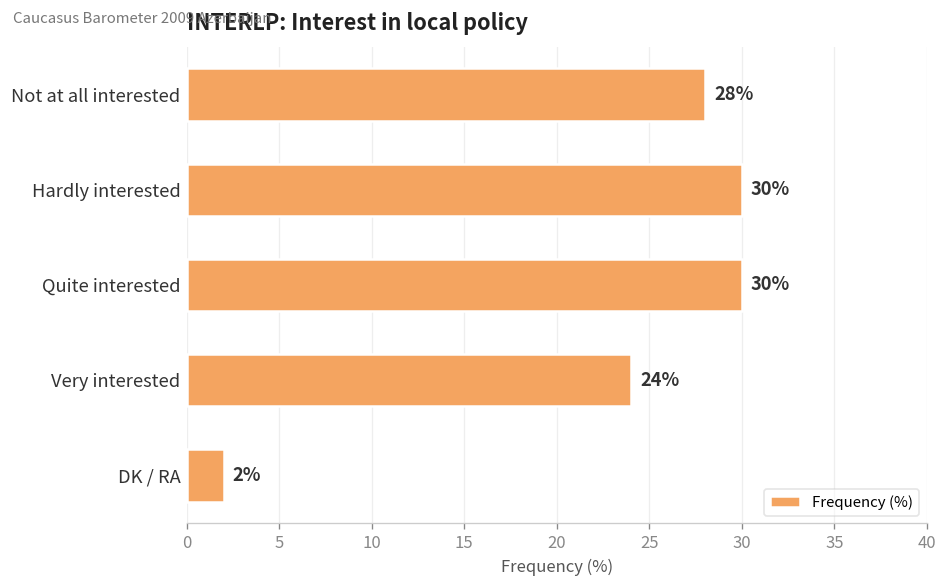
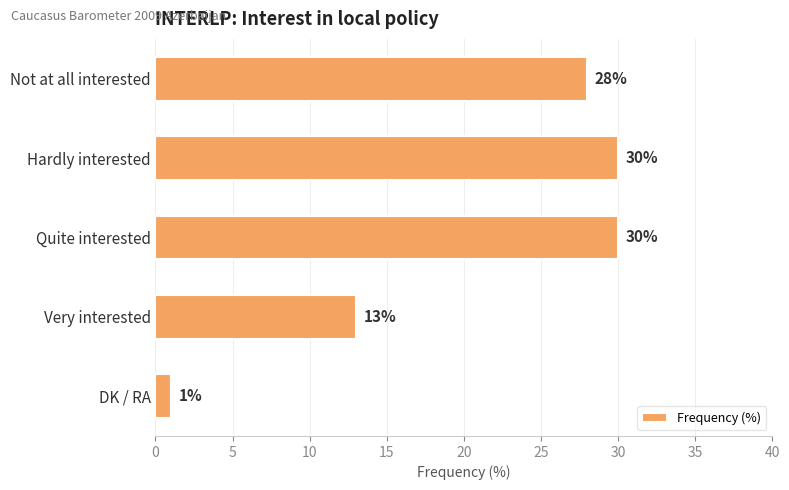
  {
    "Not at all interested": "28%",
    "Hardly interested": "30%",
    "Quite interested": "30%",
-   "Very interested": "24%",
-   "DK / RA": "2%"
+   "Very interested": "13%",
+   "DK / RA": "1%"
  }
